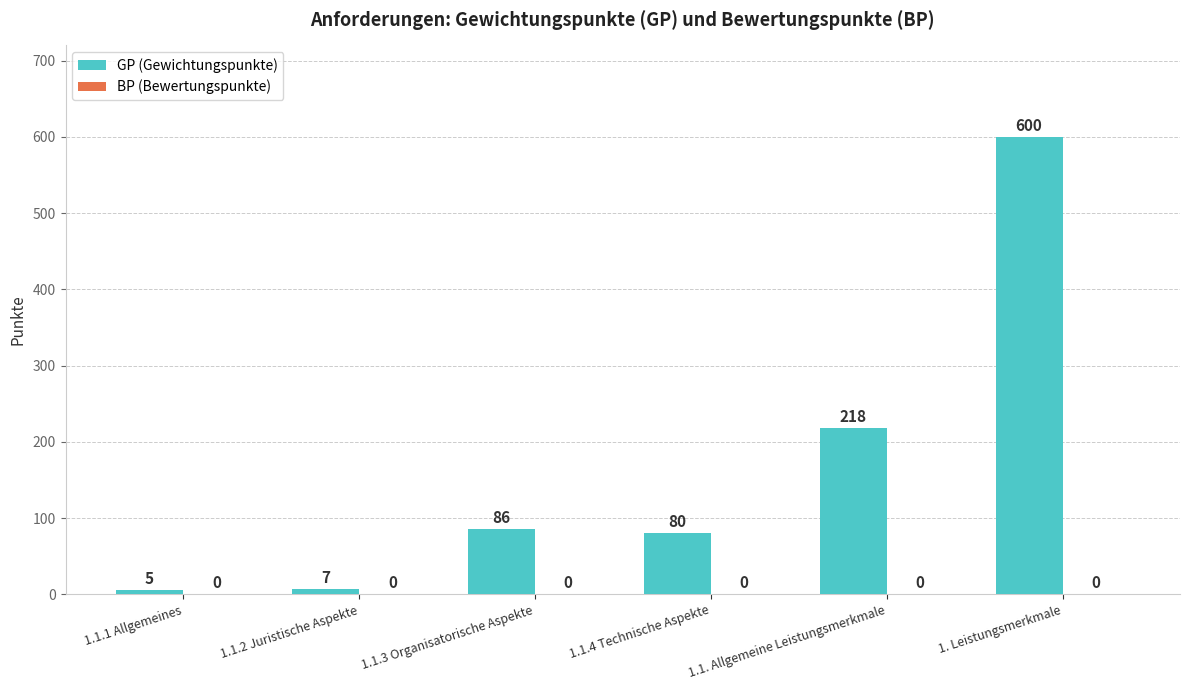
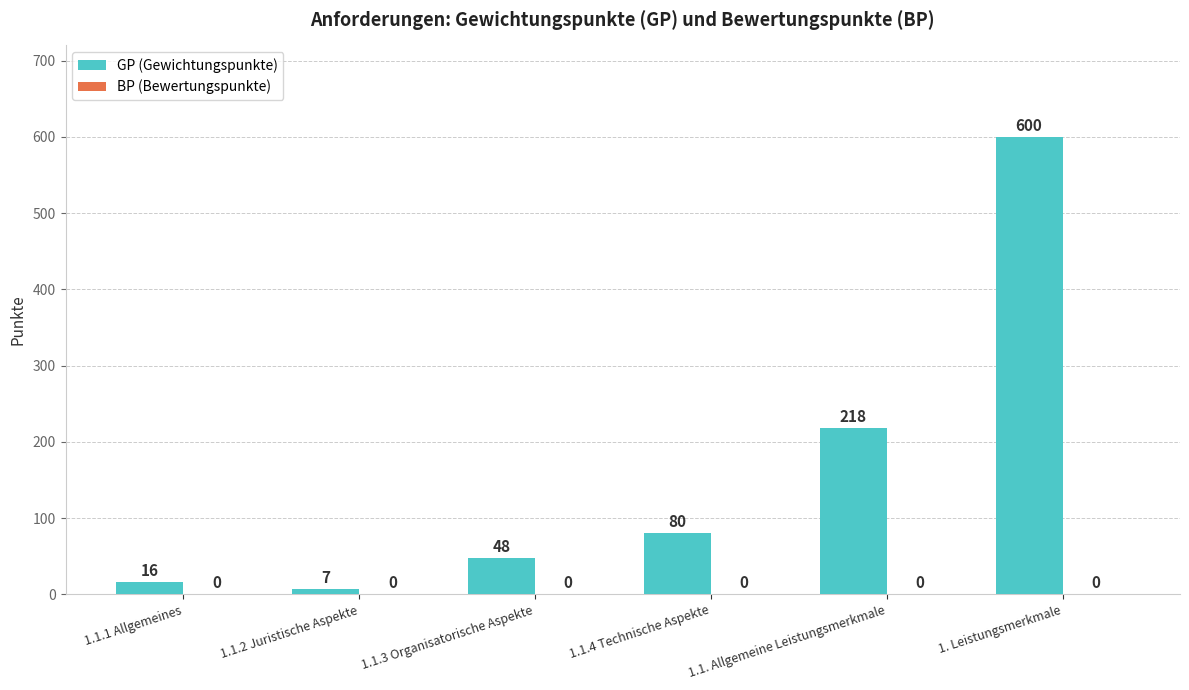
  {
    "GP (Gewichtungspunkte)": {
-     "1.1.1 Allgemeines": 5,
+     "1.1.1 Allgemeines": 16,
      "1.1.2 Juristische Aspekte": 7,
-     "1.1.3 Organisatorische Aspekte": 86,
+     "1.1.3 Organisatorische Aspekte": 48,
      "1.1.4 Technische Aspekte": 80,
      "1.1. Allgemeine Leistungsmerkmale": 218,
      "1. Leistungsmerkmale": 600
    },
    "BP (Bewertungspunkte)": {
      "1.1.1 Allgemeines": 0,
      "1.1.2 Juristische Aspekte": 0,
      "1.1.3 Organisatorische Aspekte": 0,
      "1.1.4 Technische Aspekte": 0,
      "1.1. Allgemeine Leistungsmerkmale": 0,
      "1. Leistungsmerkmale": 0
    }
  }
